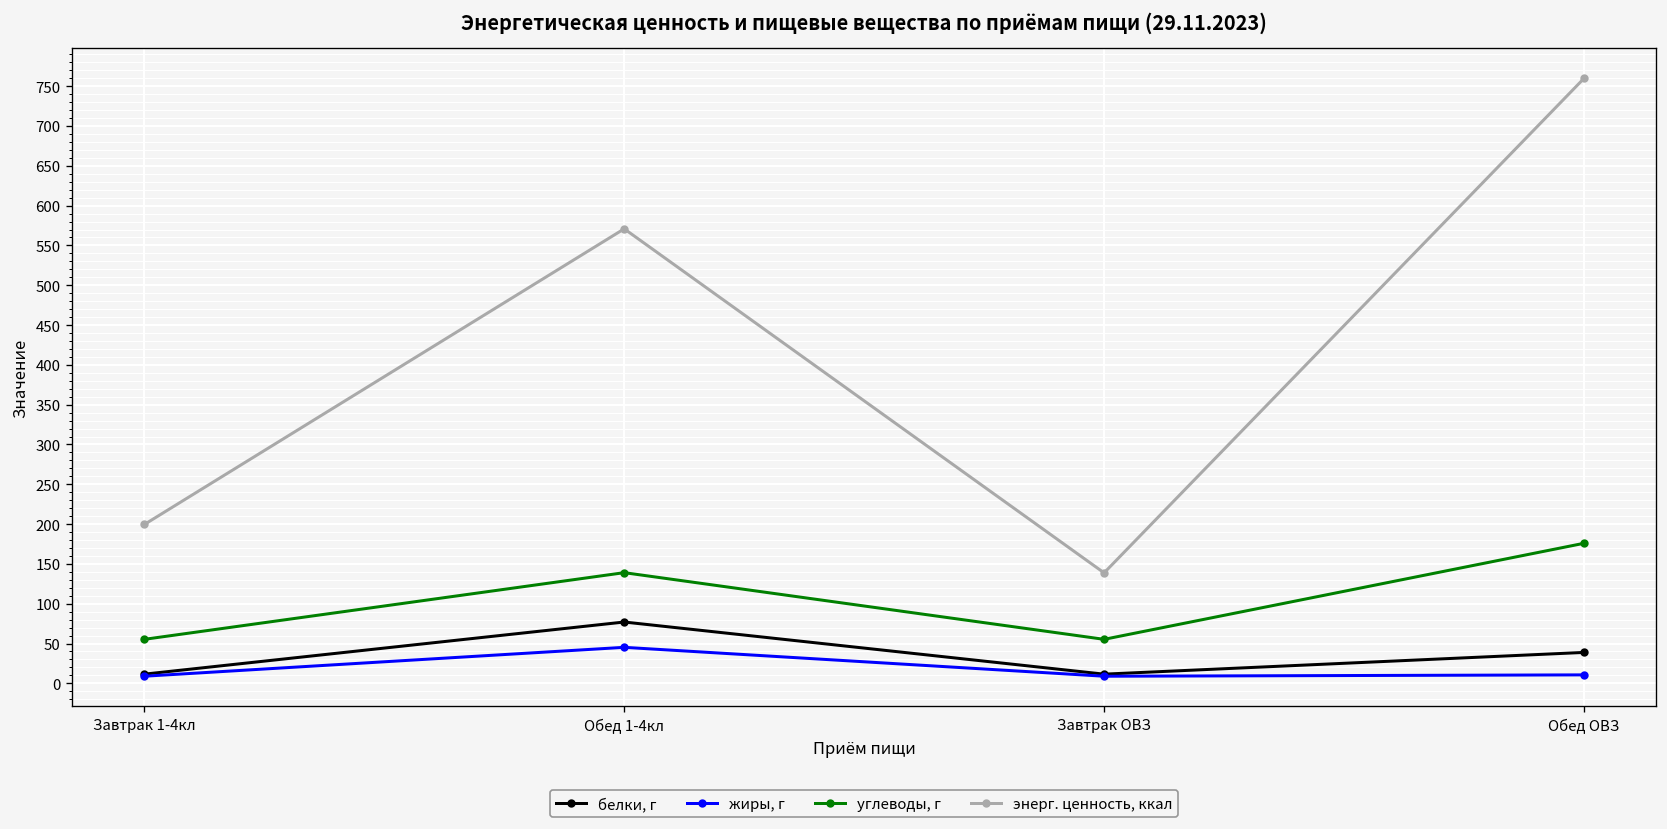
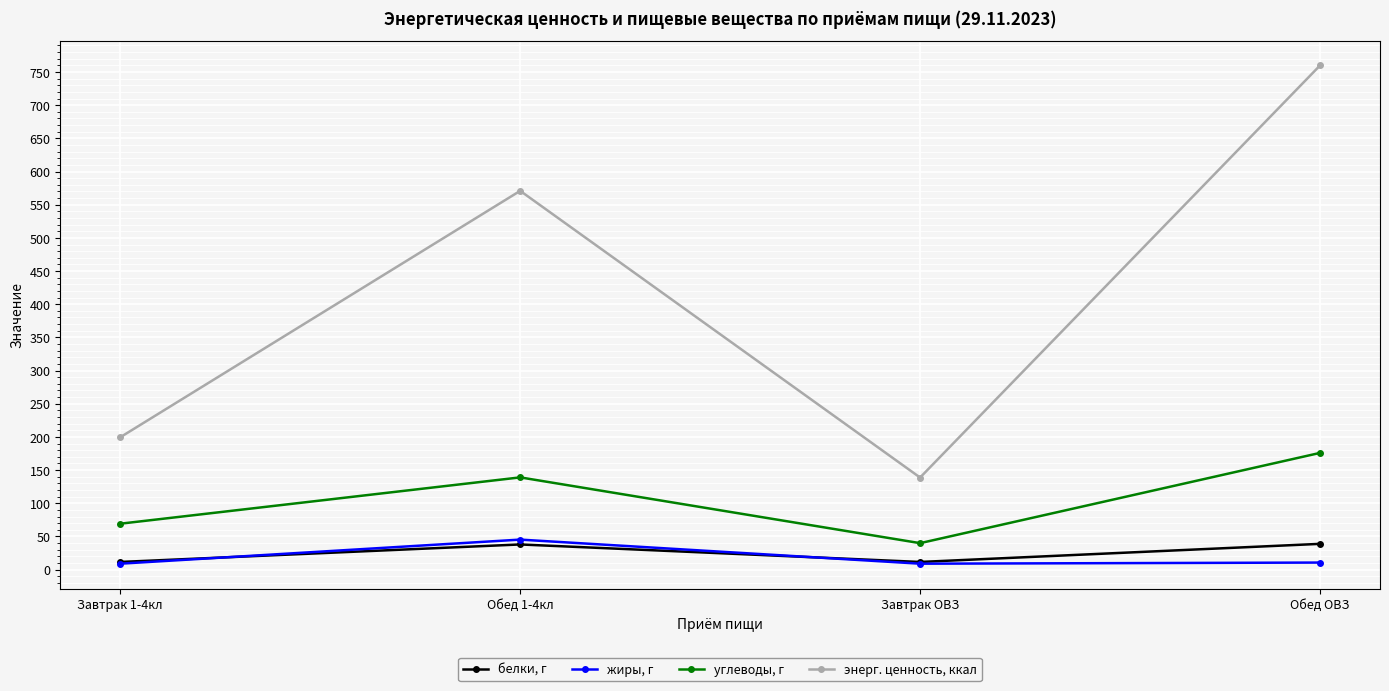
  {
    "белки, г": {
-     "Обед 1-4кл": 80,
+     "Обед 1-4кл": 40,
      "Обед ОВЗ": 40
    },
    "жиры, г": {
      "Обед 1-4кл": 50,
      "Обед ОВЗ": 10
    },
    "углеводы, г": {
-     "Завтрак 1-4кл": 60,
+     "Завтрак 1-4кл": 70,
      "Обед 1-4кл": 140,
-     "Завтрак ОВЗ": 60,
+     "Завтрак ОВЗ": 40,
      "Обед ОВЗ": 180
    },
    "энерг. ценность, ккал": {
      "Завтрак 1-4кл": 200,
      "Обед 1-4кл": 570,
      "Завтрак ОВЗ": 140,
      "Обед ОВЗ": 760
    }
  }
